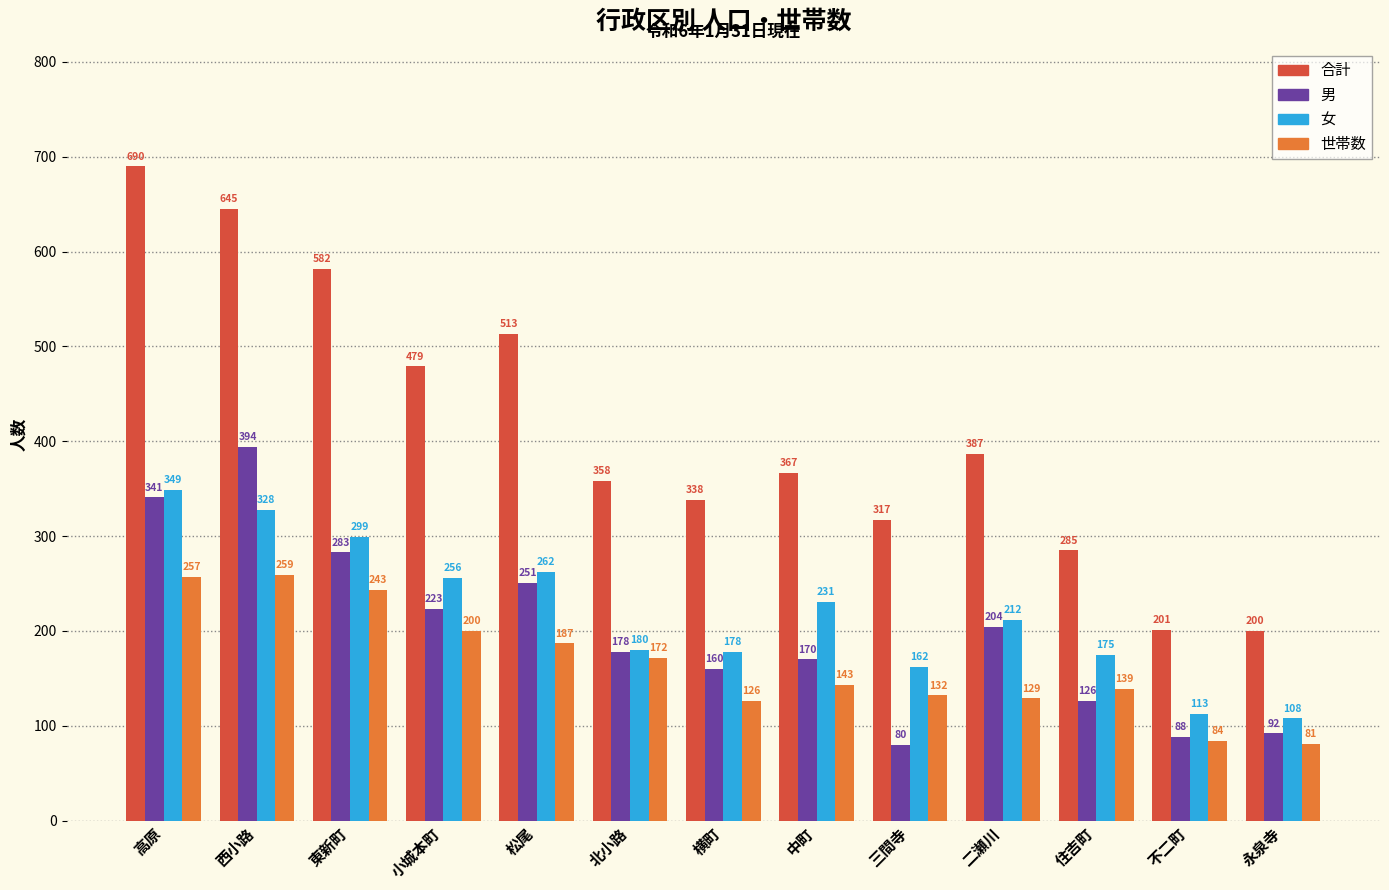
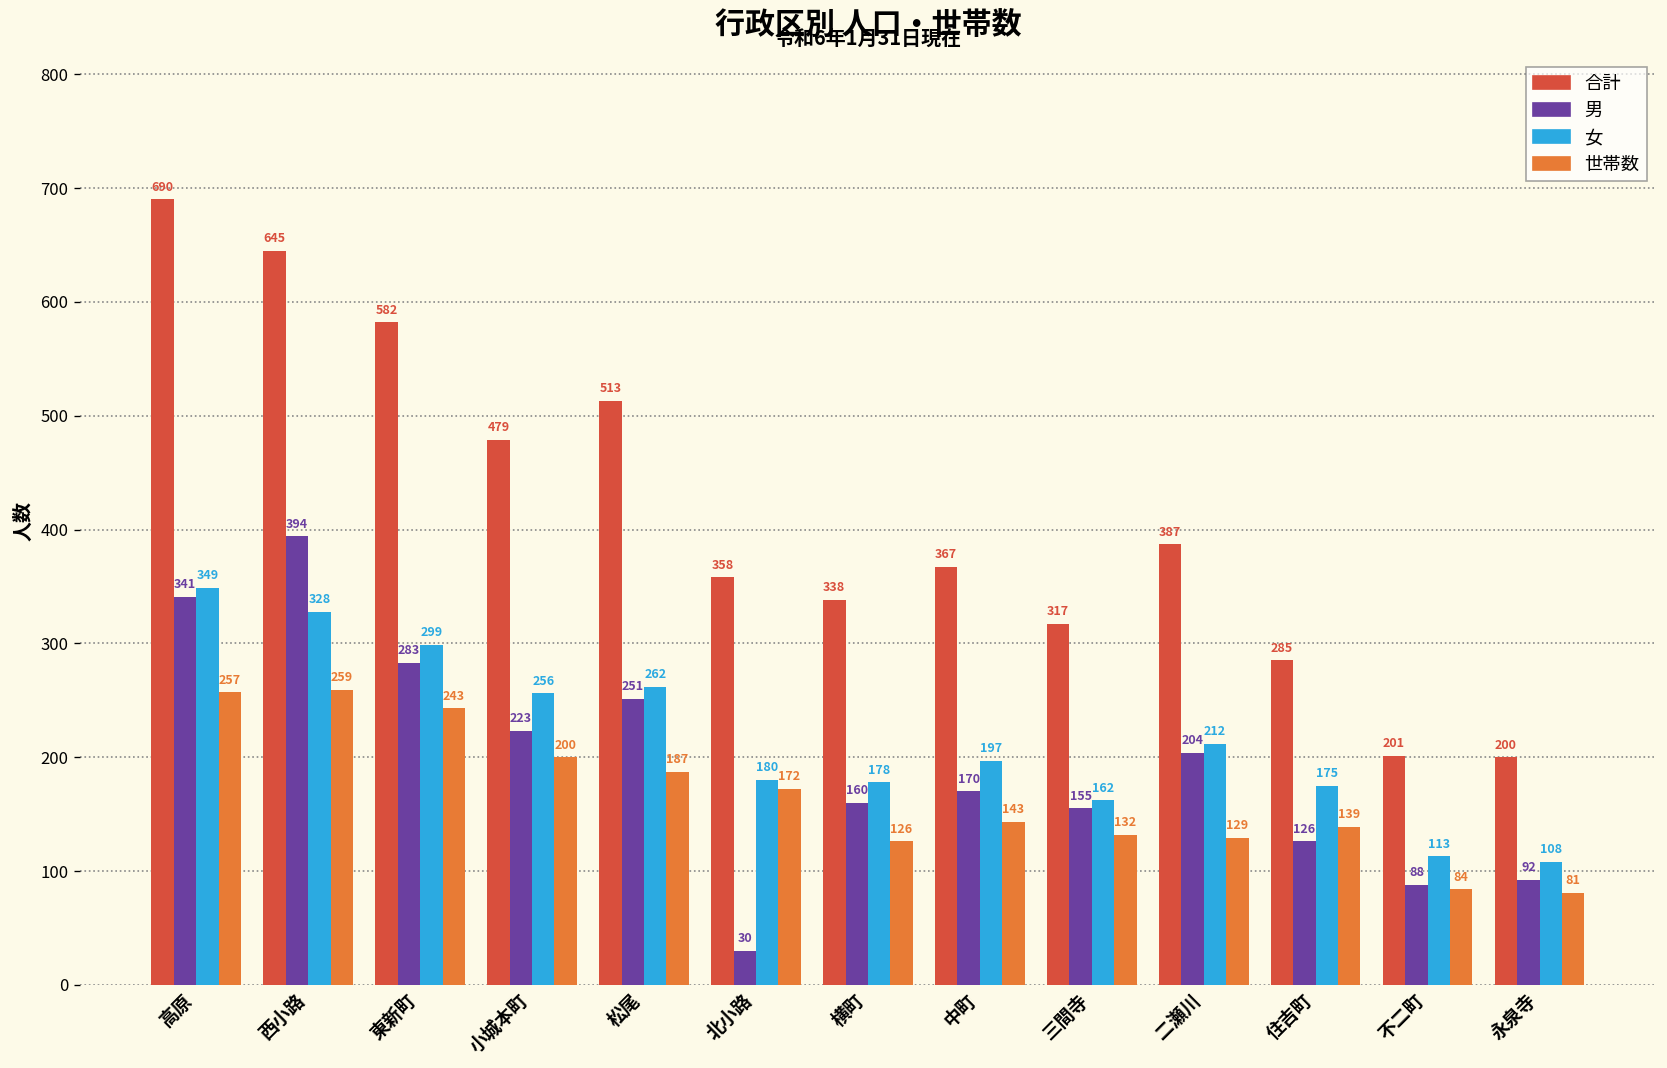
  {
    "男": {
      "高原": 341,
      "西小路": 394,
      "東新町": 283,
      "小城本町": 223,
      "松尾": 251,
-     "北小路": 178,
+     "北小路": 30,
      "横町": 160,
      "中町": 170,
-     "三間寺": 80,
+     "三間寺": 155,
      "二瀬川": 204,
      "住吉町": 126,
      "不二町": 88,
      "永泉寺": 92
    },
    "女": {
      "高原": 349,
      "西小路": 328,
      "東新町": 299,
      "小城本町": 256,
      "松尾": 262,
      "北小路": 180,
      "横町": 178,
-     "中町": 231,
+     "中町": 197,
      "三間寺": 162,
      "二瀬川": 212,
      "住吉町": 175,
      "不二町": 113,
      "永泉寺": 108
    }
  }
